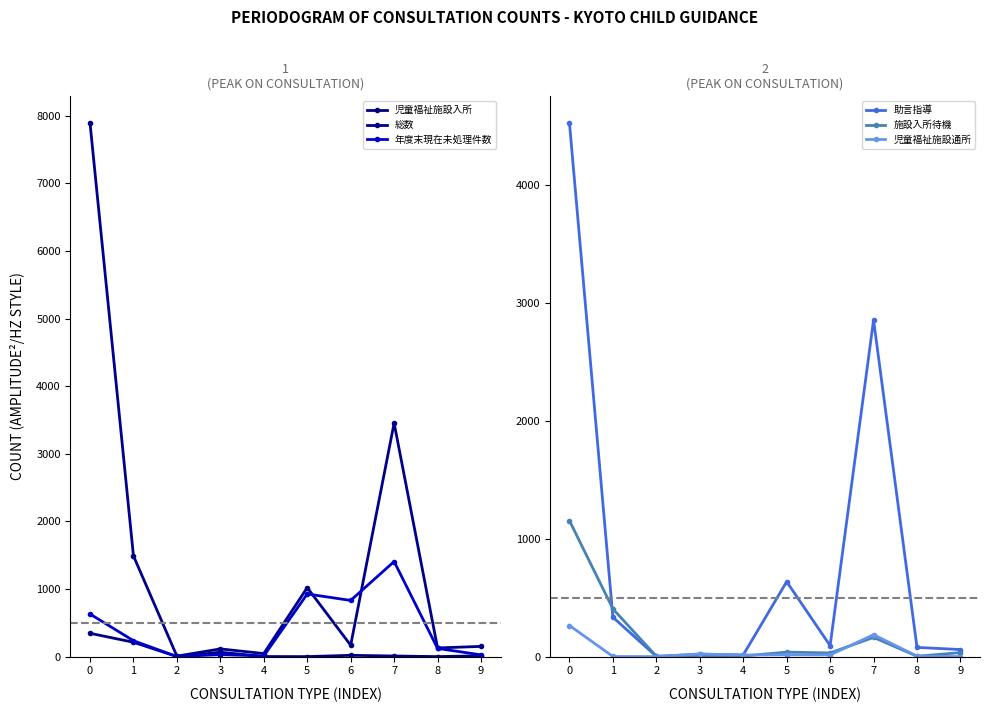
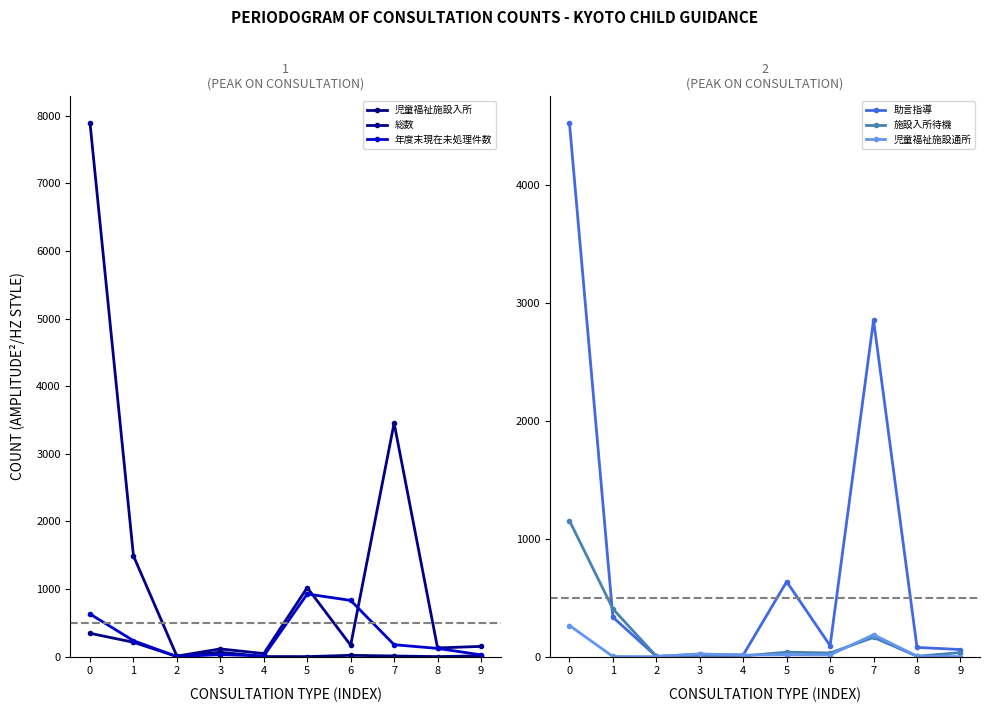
  {
    "1 (PEAK ON CONSULTATION)": {
      "年度末現在未処理件数": {
        "0": 600,
        "5": 900,
        "6": 800,
-       "7": 1400
+       "7": 200
      }
    }
  }
